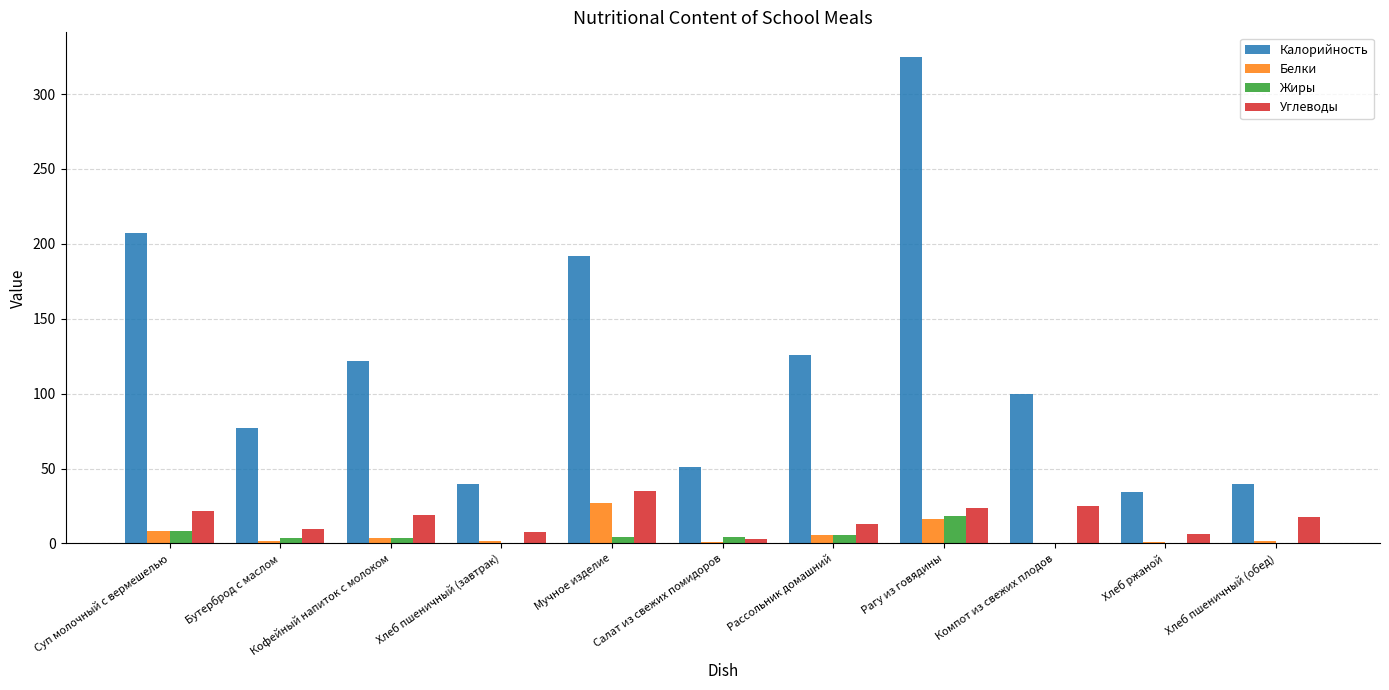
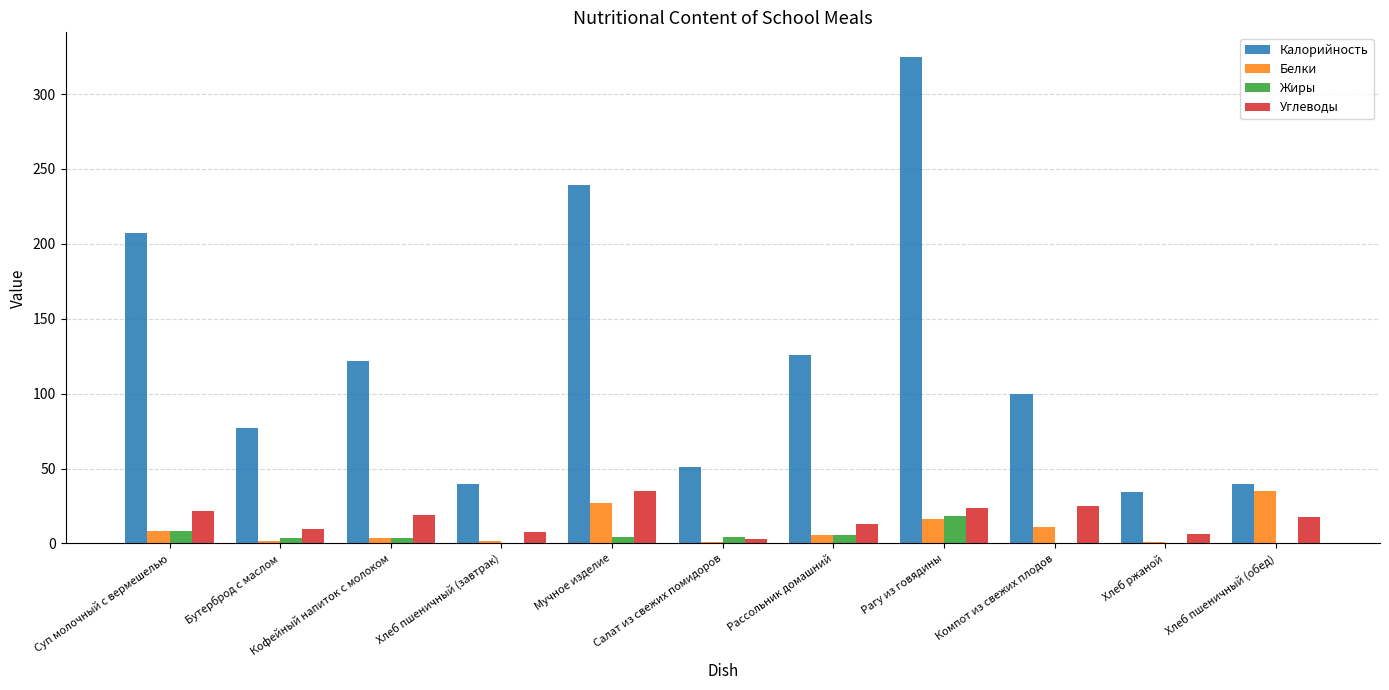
  {
    "Калорийность": {
      "Суп молочный с вермешелью": 207,
      "Бутерброд с маслом": 77,
      "Кофейный напиток с молоком": 122,
      "Хлеб пшеничный (завтрак)": 39,
-     "Мучное изделие": 192,
+     "Мучное изделие": 239,
      "Салат из свежих помидоров": 51,
      "Рассольник домашний": 126,
      "Рагу из говядины": 325,
      "Компот из свежих плодов": 100,
      "Хлеб ржаной": 35,
      "Хлеб пшеничный (обед)": 39
    },
    "Белки": {
      "Суп молочный с вермешелью": 8,
      "Кофейный напиток с молоком": 4,
      "Мучное изделие": 27,
      "Рассольник домашний": 5,
      "Рагу из говядины": 16,
-     "Компот из свежих плодов": 0,
-     "Хлеб пшеничный (обед)": 2
+     "Компот из свежих плодов": 11,
+     "Хлеб пшеничный (обед)": 35
    },
    "Жиры": {
      "Суп молочный с вермешелью": 8,
      "Бутерброд с маслом": 4,
      "Кофейный напиток с молоком": 4,
      "Мучное изделие": 4,
      "Салат из свежих помидоров": 4,
      "Рассольник домашний": 6,
      "Рагу из говядины": 18,
      "Компот из свежих плодов": 0
    },
    "Углеводы": {
      "Суп молочный с вермешелью": 22,
      "Бутерброд с маслом": 10,
      "Кофейный напиток с молоком": 19,
      "Хлеб пшеничный (завтрак)": 8,
      "Мучное изделие": 35,
      "Салат из свежих помидоров": 3,
      "Рассольник домашний": 13,
      "Рагу из говядины": 24,
      "Компот из свежих плодов": 25,
      "Хлеб ржаной": 7,
      "Хлеб пшеничный (обед)": 17
    }
  }
